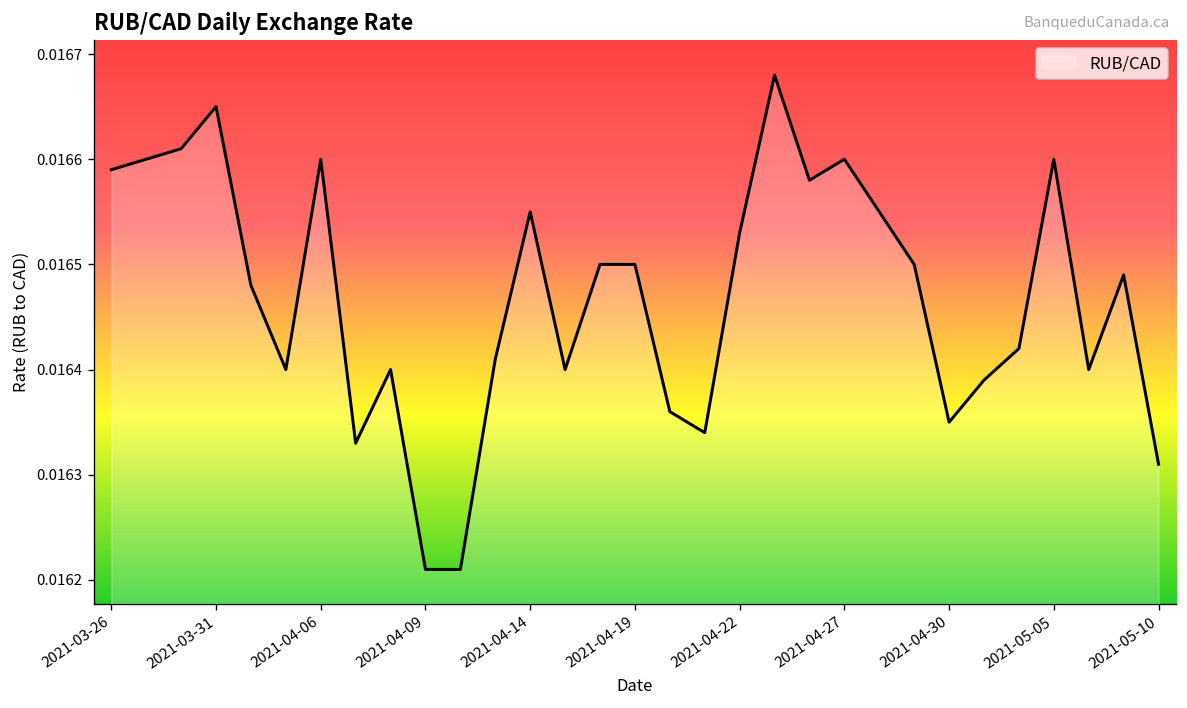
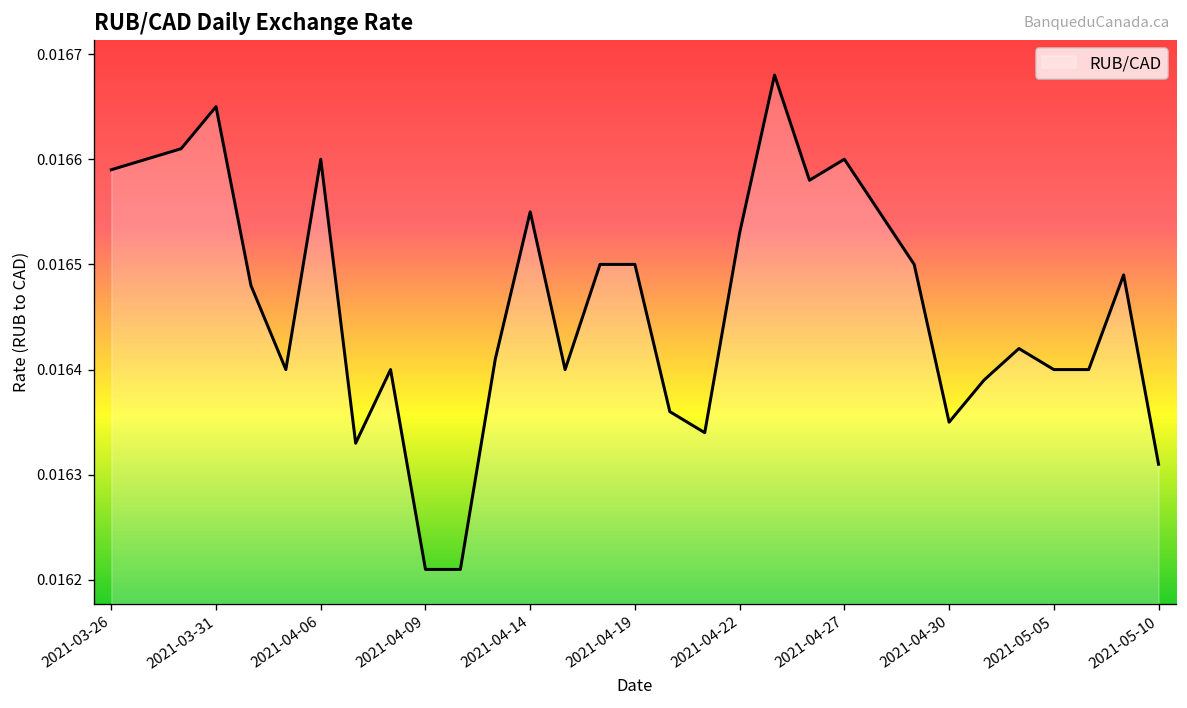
  {
    "2021-03-26": 0.01659,
    "2021-03-31": 0.01665,
    "2021-04-06": 0.0166,
    "2021-04-09": 0.01621,
    "2021-04-14": 0.01655,
    "2021-04-19": 0.0165,
    "2021-04-22": 0.01653,
    "2021-04-27": 0.0166,
    "2021-04-30": 0.01635,
-   "2021-05-05": 0.0166,
+   "2021-05-05": 0.0164,
    "2021-05-10": 0.01631
  }
